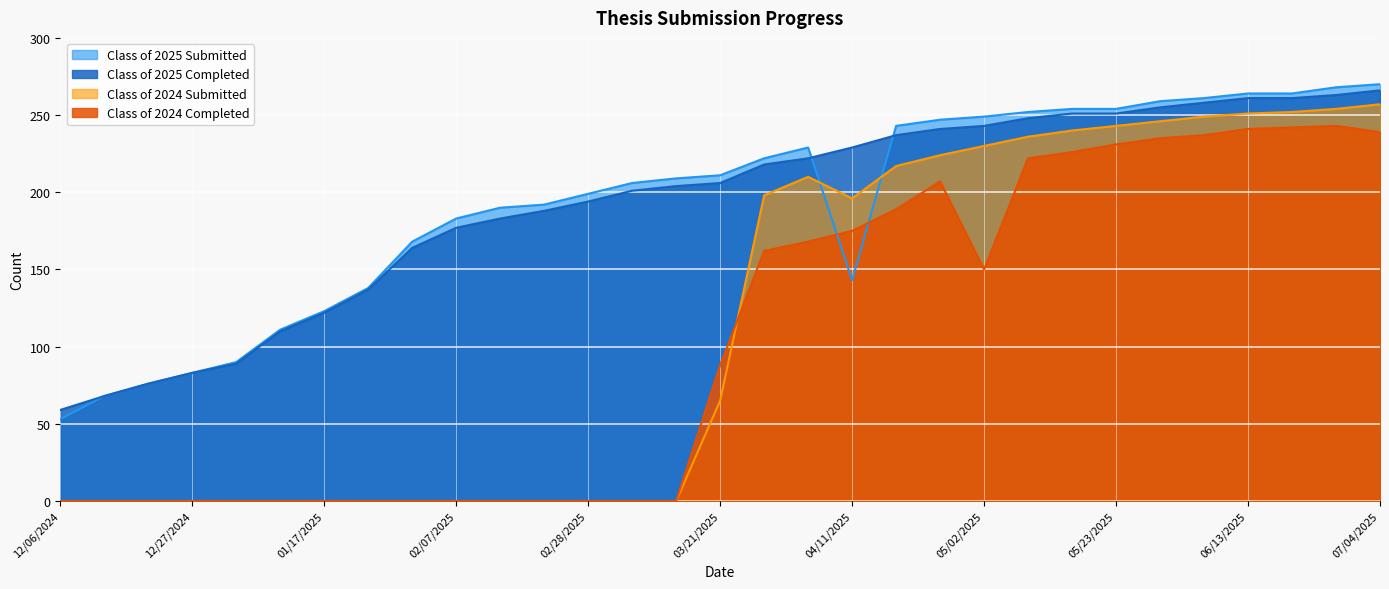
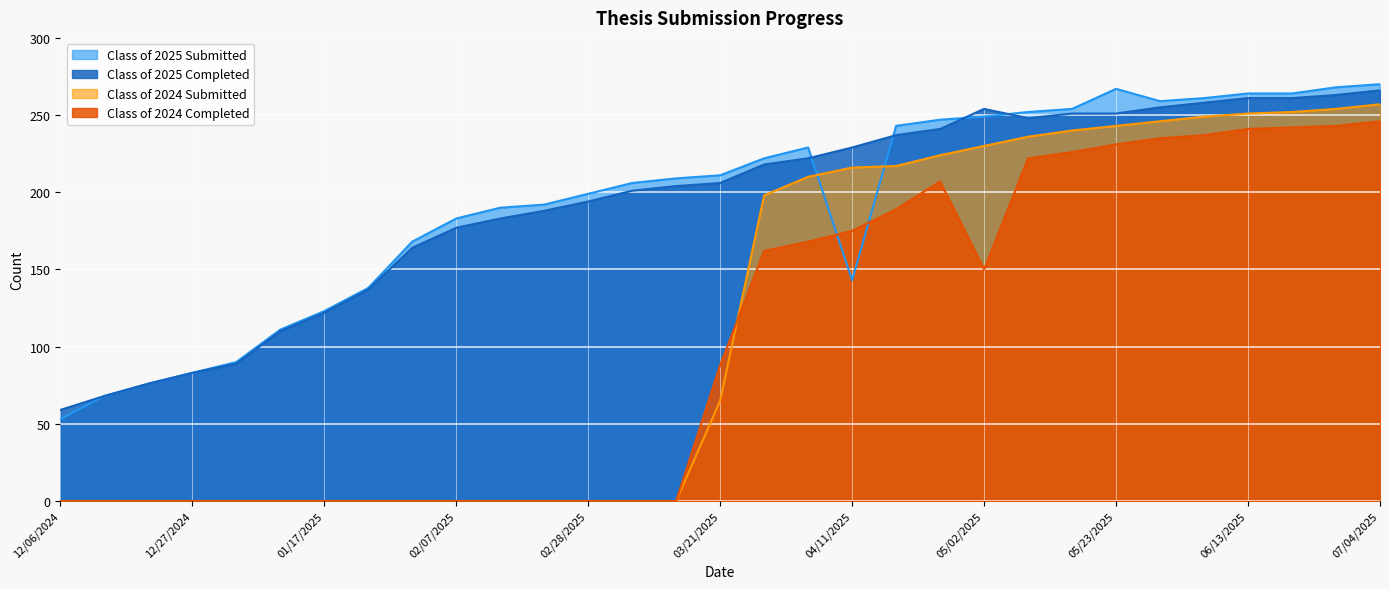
  {
    "Class of 2025 Submitted": {
      "12/06/2024": 53,
      "02/07/2025": 183,
      "02/28/2025": 199,
      "03/21/2025": 211,
      "04/11/2025": 143,
      "05/02/2025": 249,
-     "05/23/2025": 254,
+     "05/23/2025": 267,
      "06/13/2025": 264,
      "07/04/2025": 270
    },
    "Class of 2025 Completed": {
      "12/06/2024": 59,
      "02/07/2025": 177,
      "02/28/2025": 194,
      "03/21/2025": 206,
      "04/11/2025": 229,
-     "05/02/2025": 243,
+     "05/02/2025": 254,
      "05/23/2025": 251,
      "06/13/2025": 261,
      "07/04/2025": 266
    },
    "Class of 2024 Submitted": {
      "03/21/2025": 65,
-     "04/11/2025": 196,
+     "04/11/2025": 216,
      "05/02/2025": 230,
      "05/23/2025": 243,
      "06/13/2025": 251,
      "07/04/2025": 257
    },
    "Class of 2024 Completed": {
      "03/21/2025": 88,
      "04/11/2025": 175,
      "05/02/2025": 150,
      "05/23/2025": 231,
      "06/13/2025": 241,
-     "07/04/2025": 239
+     "07/04/2025": 246
    }
  }
